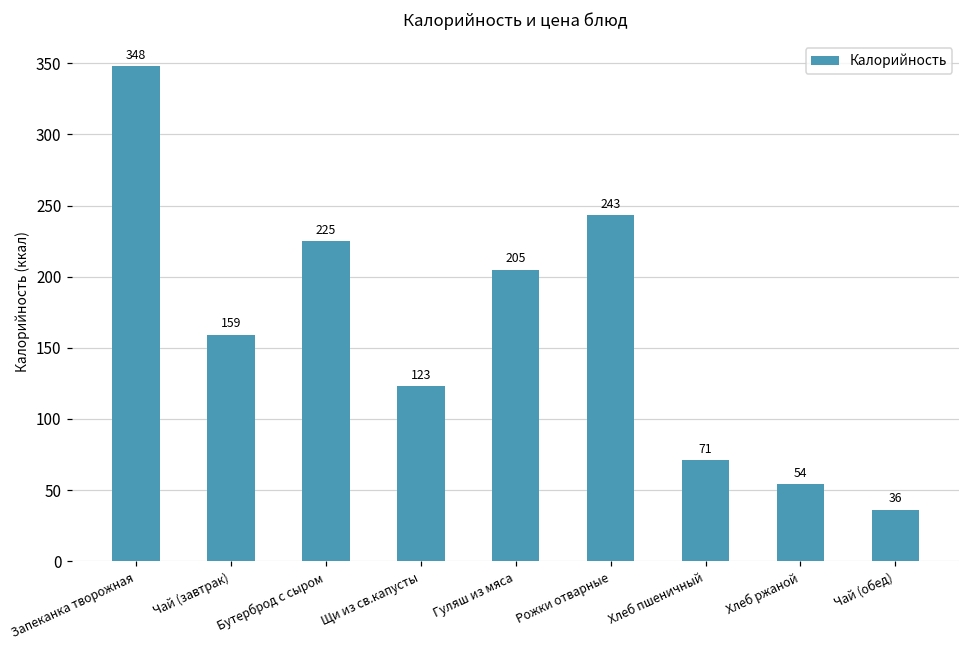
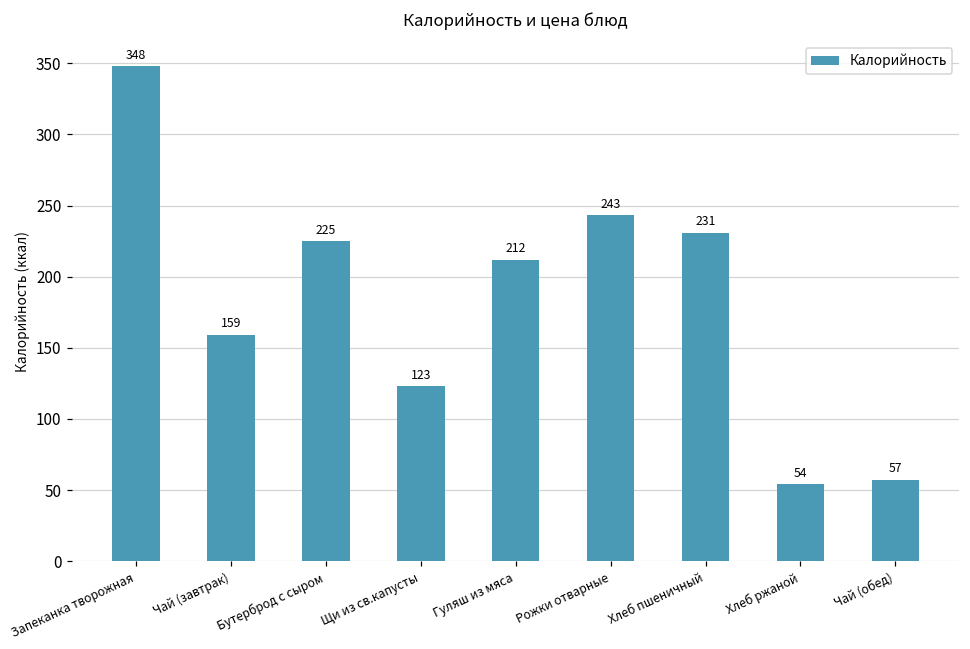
  {
    "Запеканка творожная": 348,
    "Чай (завтрак)": 159,
    "Бутерброд с сыром": 225,
    "Щи из св.капусты": 123,
-   "Гуляш из мяса": 205,
+   "Гуляш из мяса": 212,
    "Рожки отварные": 243,
-   "Хлеб пшеничный": 71,
+   "Хлеб пшеничный": 231,
    "Хлеб ржаной": 54,
-   "Чай (обед)": 36
+   "Чай (обед)": 57
  }
